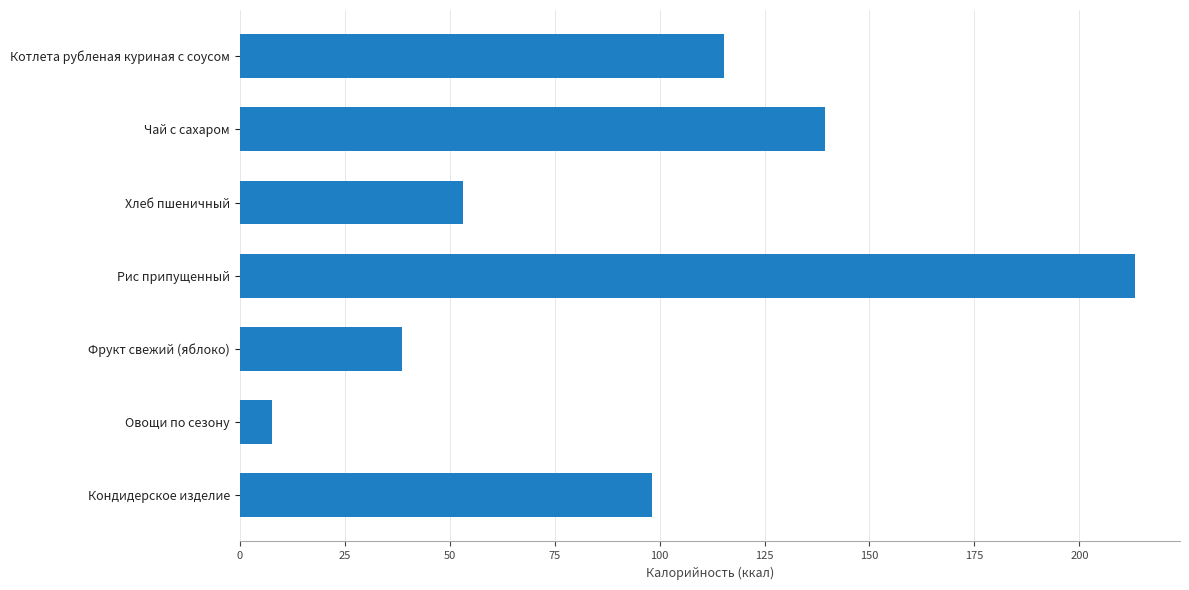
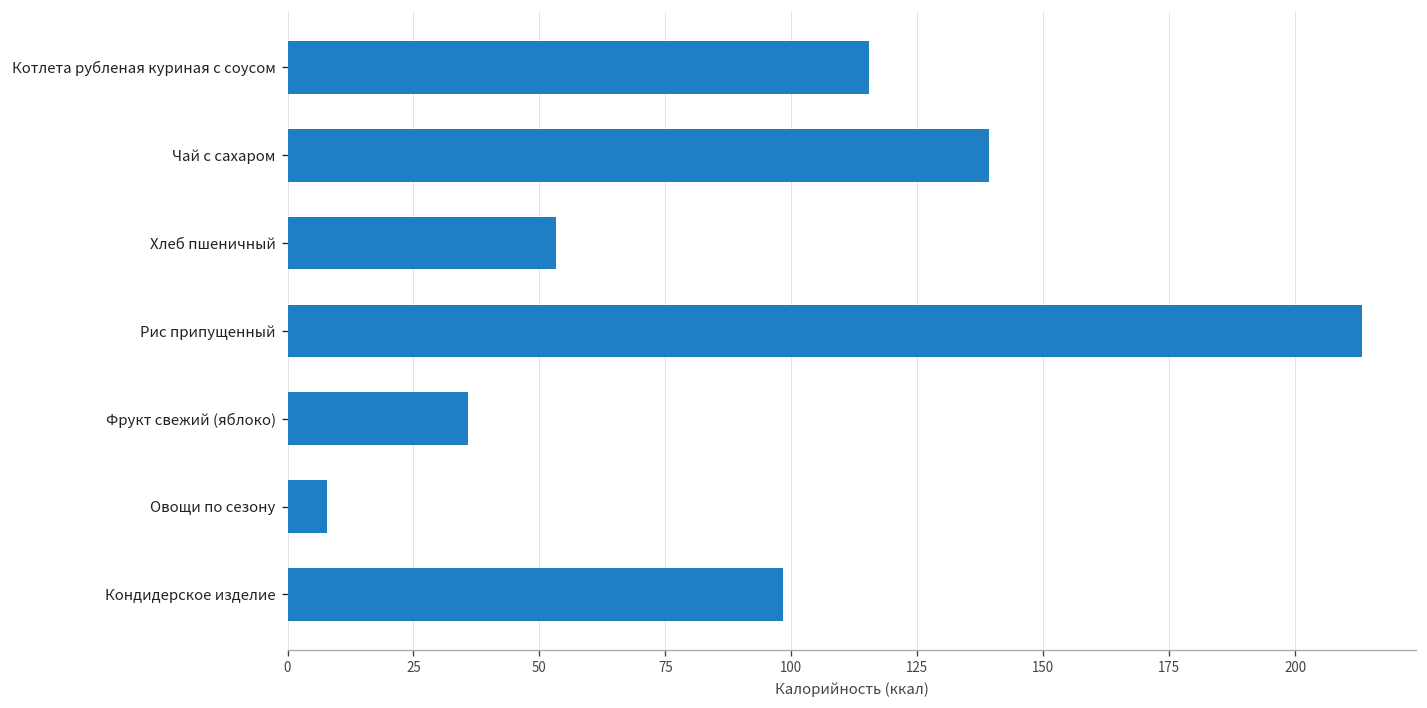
  {
    "Котлета рубленая куриная с соусом": 115,
    "Чай с сахаром": 139,
    "Хлеб пшеничный": 53,
    "Рис припущенный": 213,
-   "Фрукт свежий (яблоко)": 39,
+   "Фрукт свежий (яблоко)": 36,
    "Овощи по сезону": 8,
    "Кондидерское изделие": 98
  }
